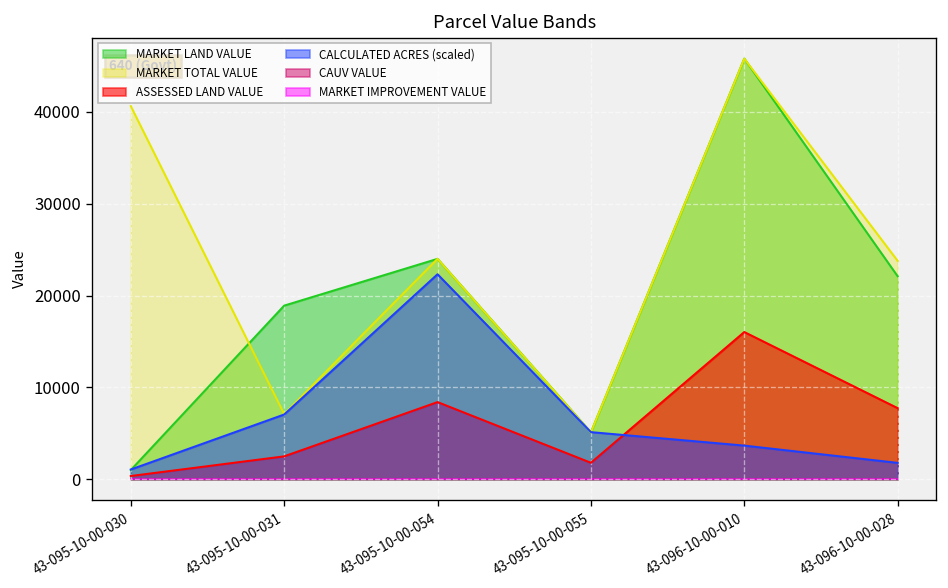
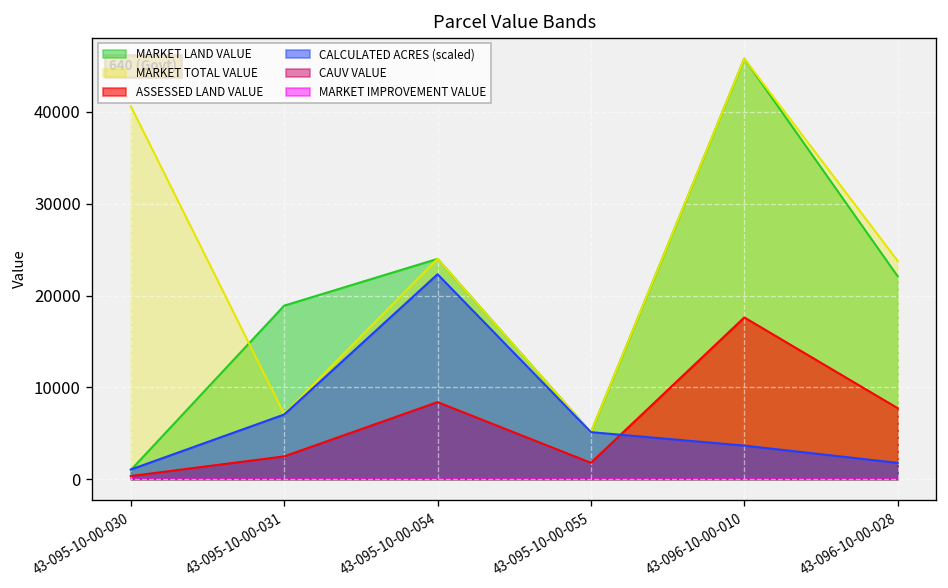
  {
    "MARKET LAND VALUE": {
      "43-095-10-00-031": 19000,
      "43-096-10-00-028": 22000
    },
    "MARKET TOTAL VALUE": {
      "43-095-10-00-030": 41000,
      "43-096-10-00-028": 24000
    },
    "ASSESSED LAND VALUE": {
      "43-095-10-00-030": 0,
      "43-095-10-00-031": 2000,
      "43-095-10-00-054": 8000,
      "43-095-10-00-055": 2000,
-     "43-096-10-00-010": 16000,
+     "43-096-10-00-010": 18000,
      "43-096-10-00-028": 8000
    },
    "CALCULATED ACRES (scaled)": {
      "43-095-10-00-054": 22000,
      "43-096-10-00-010": 4000,
      "43-096-10-00-028": 2000
    },
    "MARKET IMPROVEMENT VALUE": {
      "43-095-10-00-030": 0,
      "43-095-10-00-031": 0,
      "43-095-10-00-054": 0,
      "43-095-10-00-055": 0,
      "43-096-10-00-010": 0,
      "43-096-10-00-028": 0
    }
  }
